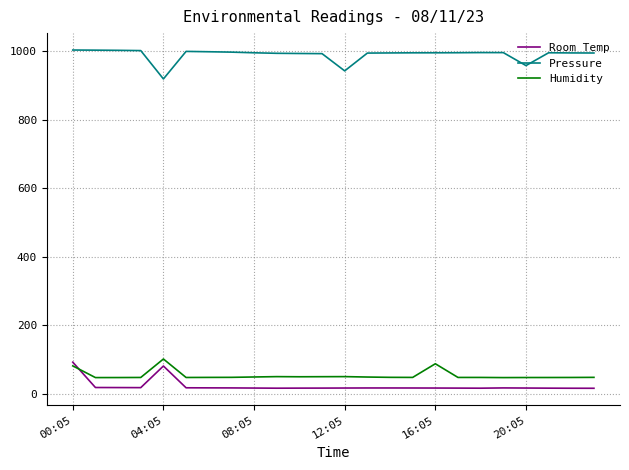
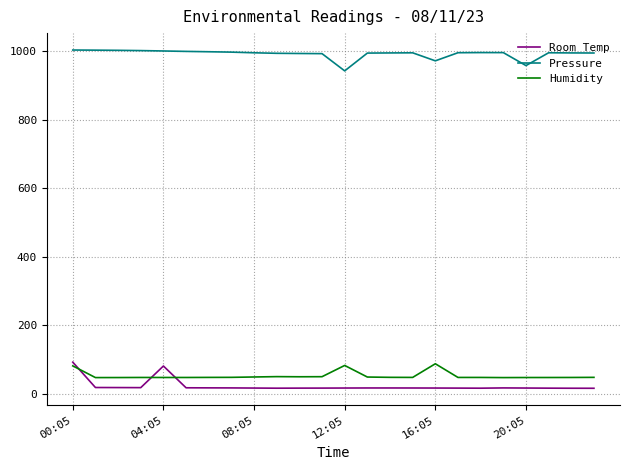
  {
    "Room Temp": {
      "00:05": 90,
      "04:05": 80,
      "08:05": 20,
      "12:05": 20,
      "16:05": 20,
      "20:05": 20
    },
    "Pressure": {
      "00:05": 1000,
-     "04:05": 920,
+     "04:05": 1000,
      "08:05": 1000,
      "12:05": 940,
-     "16:05": 1000,
+     "16:05": 970,
      "20:05": 960
    },
    "Humidity": {
      "00:05": 80,
-     "04:05": 100,
+     "04:05": 50,
      "08:05": 50,
-     "12:05": 50,
+     "12:05": 80,
      "16:05": 90,
      "20:05": 50
    }
  }
